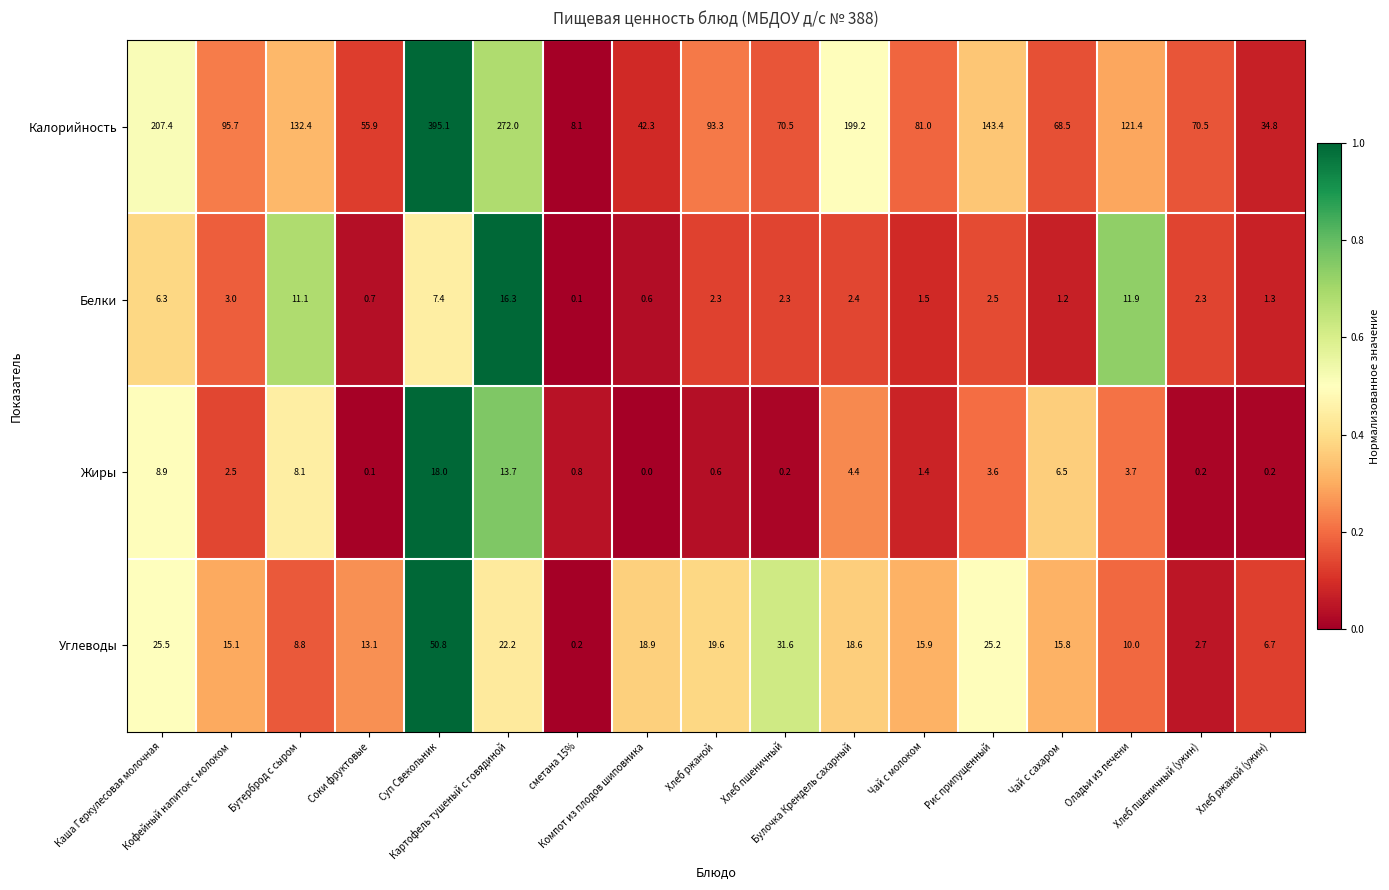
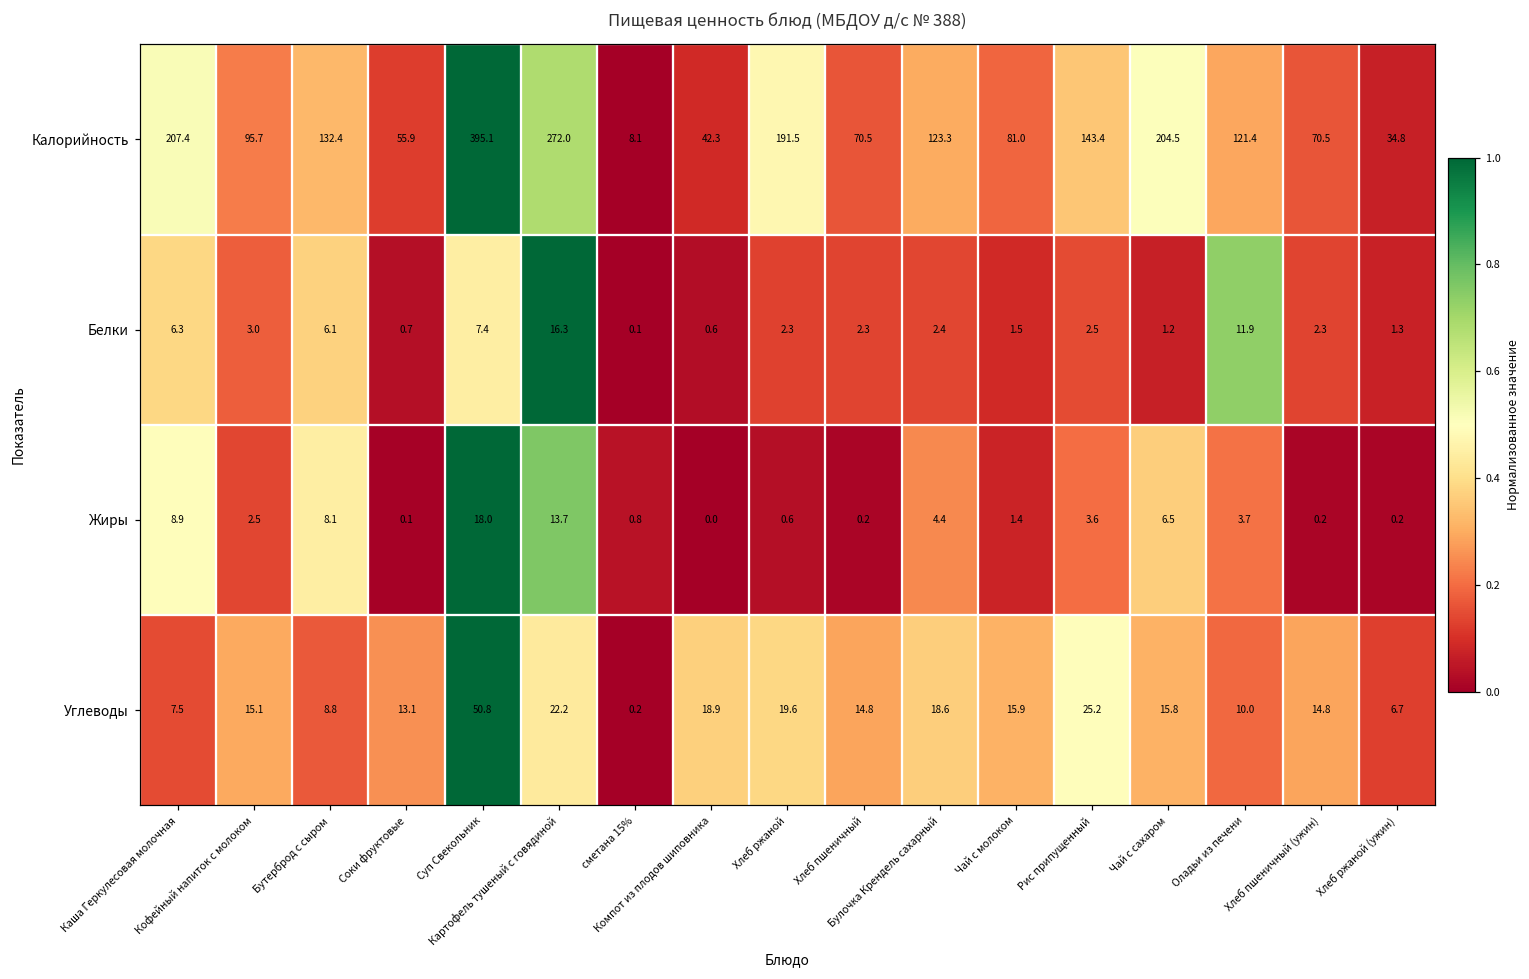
  {
    "Калорийность": {
      "Каша Геркулесовая молочная": 207.4,
      "Кофейный напиток с молоком": 95.7,
      "Бутерброд с сыром": 132.4,
      "Соки фруктовые": 55.9,
      "Суп Свекольник": 395.1,
      "Картофель тушеный с говядиной": 272.0,
      "сметана 15%": 8.1,
      "Компот из плодов шиповника": 42.3,
-     "Хлеб ржаной": 93.3,
+     "Хлеб ржаной": 191.5,
      "Хлеб пшеничный": 70.5,
-     "Булочка Крендель сахарный": 199.2,
+     "Булочка Крендель сахарный": 123.3,
      "Чай с молоком": 81.0,
      "Рис припущенный": 143.4,
-     "Чай с сахаром": 68.5,
+     "Чай с сахаром": 204.5,
      "Оладьи из печени": 121.4,
      "Хлеб пшеничный (ужин)": 70.5,
      "Хлеб ржаной (ужин)": 34.8
    },
    "Белки": {
      "Каша Геркулесовая молочная": 6.3,
      "Кофейный напиток с молоком": 3.0,
-     "Бутерброд с сыром": 11.1,
+     "Бутерброд с сыром": 6.1,
      "Соки фруктовые": 0.7,
      "Суп Свекольник": 7.4,
      "Картофель тушеный с говядиной": 16.3,
      "сметана 15%": 0.1,
      "Компот из плодов шиповника": 0.6,
      "Хлеб ржаной": 2.3,
      "Хлеб пшеничный": 2.3,
      "Булочка Крендель сахарный": 2.4,
      "Чай с молоком": 1.5,
      "Рис припущенный": 2.5,
      "Чай с сахаром": 1.2,
      "Оладьи из печени": 11.9,
      "Хлеб пшеничный (ужин)": 2.3,
      "Хлеб ржаной (ужин)": 1.3
    },
    "Жиры": {
      "Каша Геркулесовая молочная": 8.9,
      "Кофейный напиток с молоком": 2.5,
      "Бутерброд с сыром": 8.1,
      "Соки фруктовые": 0.1,
      "Суп Свекольник": 18.0,
      "Картофель тушеный с говядиной": 13.7,
      "сметана 15%": 0.8,
      "Компот из плодов шиповника": 0.0,
      "Хлеб ржаной": 0.6,
      "Хлеб пшеничный": 0.2,
      "Булочка Крендель сахарный": 4.4,
      "Чай с молоком": 1.4,
      "Рис припущенный": 3.6,
      "Чай с сахаром": 6.5,
      "Оладьи из печени": 3.7,
      "Хлеб пшеничный (ужин)": 0.2,
      "Хлеб ржаной (ужин)": 0.2
    },
    "Углеводы": {
-     "Каша Геркулесовая молочная": 25.5,
+     "Каша Геркулесовая молочная": 7.5,
      "Кофейный напиток с молоком": 15.1,
      "Бутерброд с сыром": 8.8,
      "Соки фруктовые": 13.1,
      "Суп Свекольник": 50.8,
      "Картофель тушеный с говядиной": 22.2,
      "сметана 15%": 0.2,
      "Компот из плодов шиповника": 18.9,
      "Хлеб ржаной": 19.6,
-     "Хлеб пшеничный": 31.6,
+     "Хлеб пшеничный": 14.8,
      "Булочка Крендель сахарный": 18.6,
      "Чай с молоком": 15.9,
      "Рис припущенный": 25.2,
      "Чай с сахаром": 15.8,
      "Оладьи из печени": 10.0,
-     "Хлеб пшеничный (ужин)": 2.7,
+     "Хлеб пшеничный (ужин)": 14.8,
      "Хлеб ржаной (ужин)": 6.7
    }
  }
